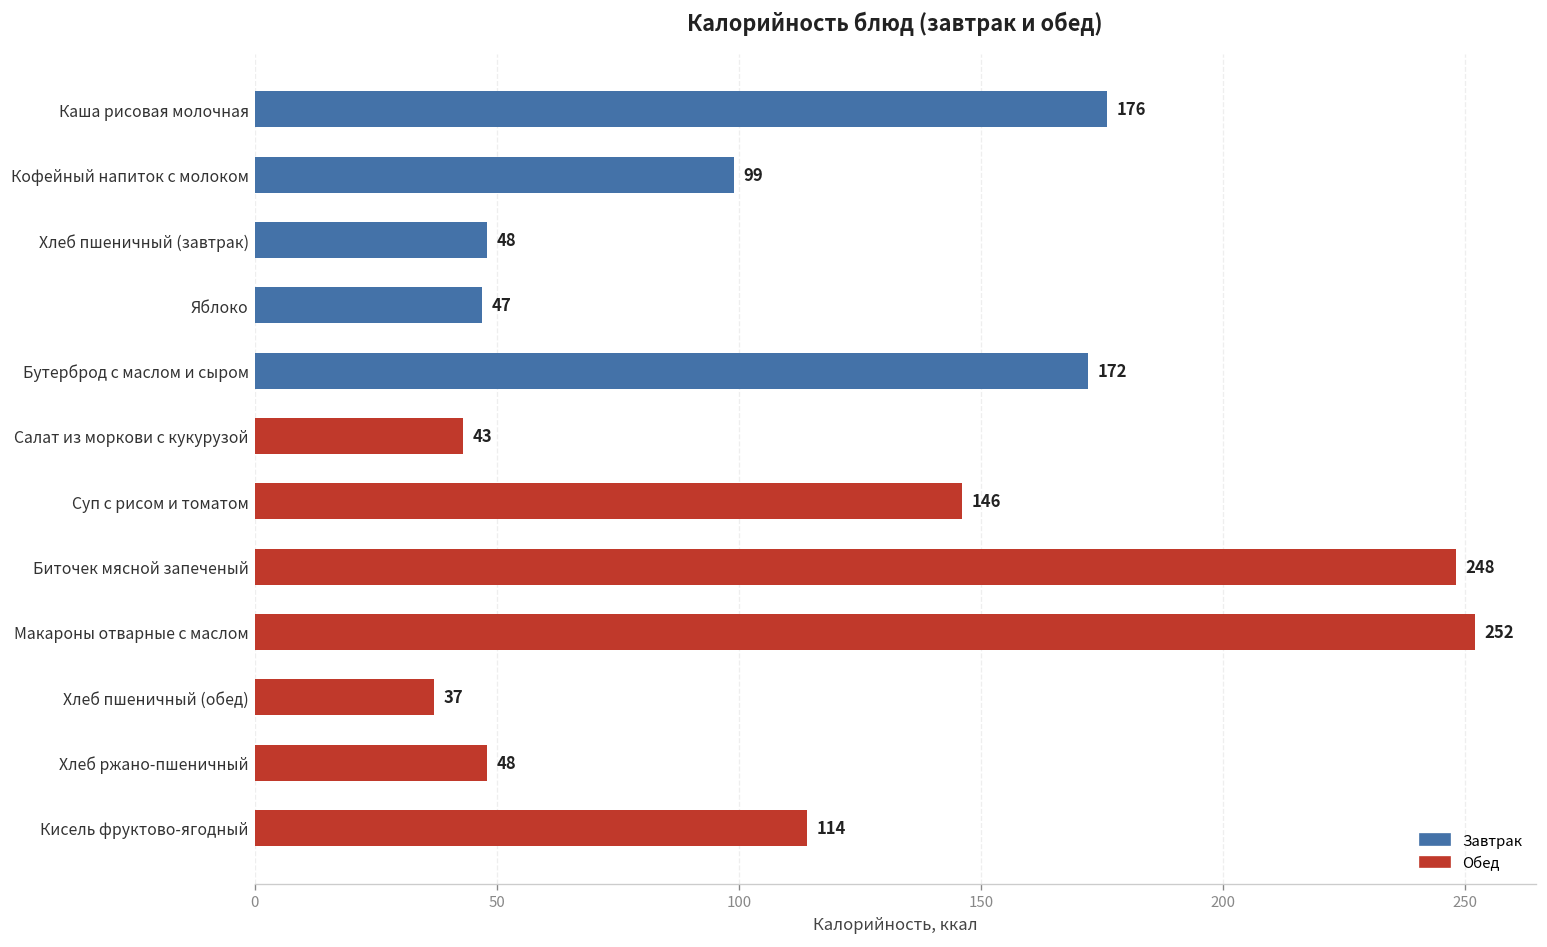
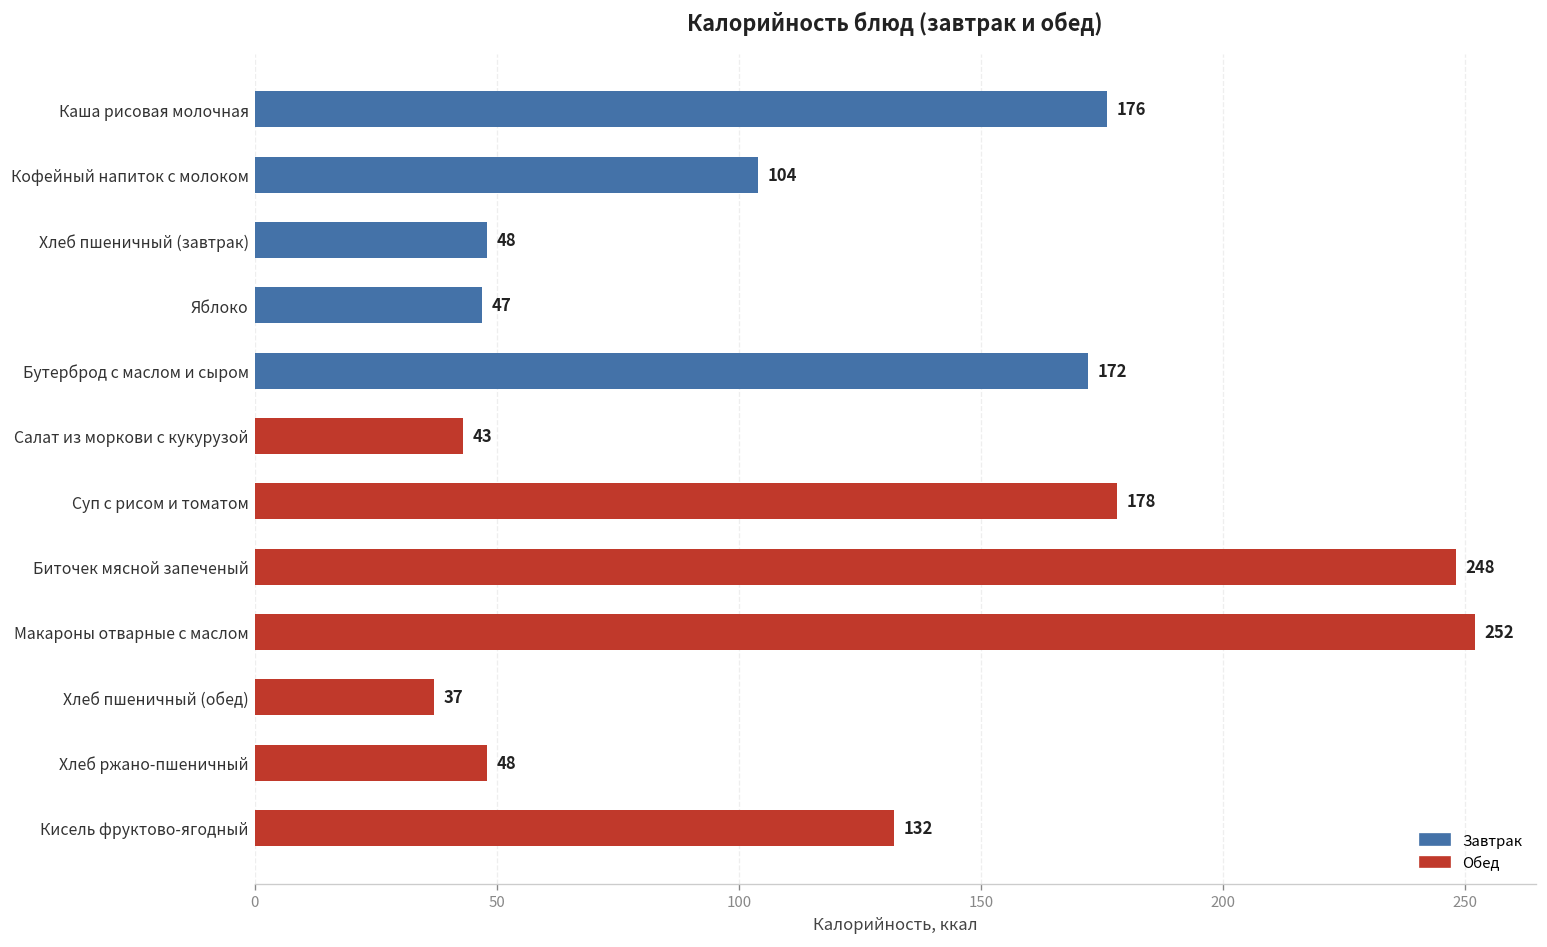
  {
    "Каша рисовая молочная": 176,
-   "Кофейный напиток с молоком": 99,
+   "Кофейный напиток с молоком": 104,
    "Хлеб пшеничный (завтрак)": 48,
    "Яблоко": 47,
    "Бутерброд с маслом и сыром": 172,
    "Салат из моркови с кукурузой": 43,
-   "Суп с рисом и томатом": 146,
+   "Суп с рисом и томатом": 178,
    "Биточек мясной запеченый": 248,
    "Макароны отварные с маслом": 252,
    "Хлеб пшеничный (обед)": 37,
    "Хлеб ржано-пшеничный": 48,
-   "Кисель фруктово-ягодный": 114
+   "Кисель фруктово-ягодный": 132
  }
